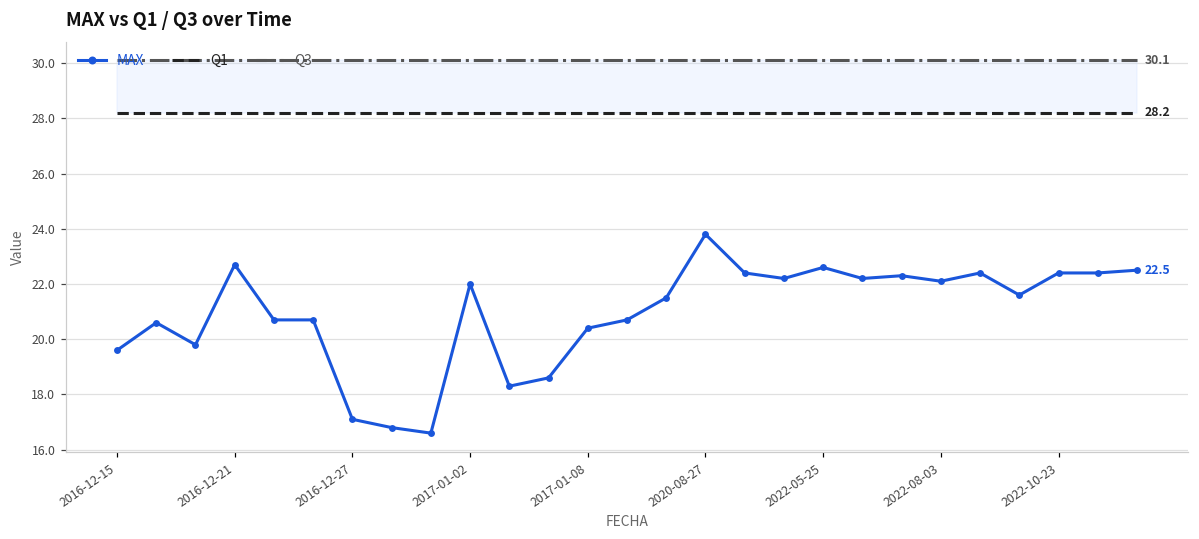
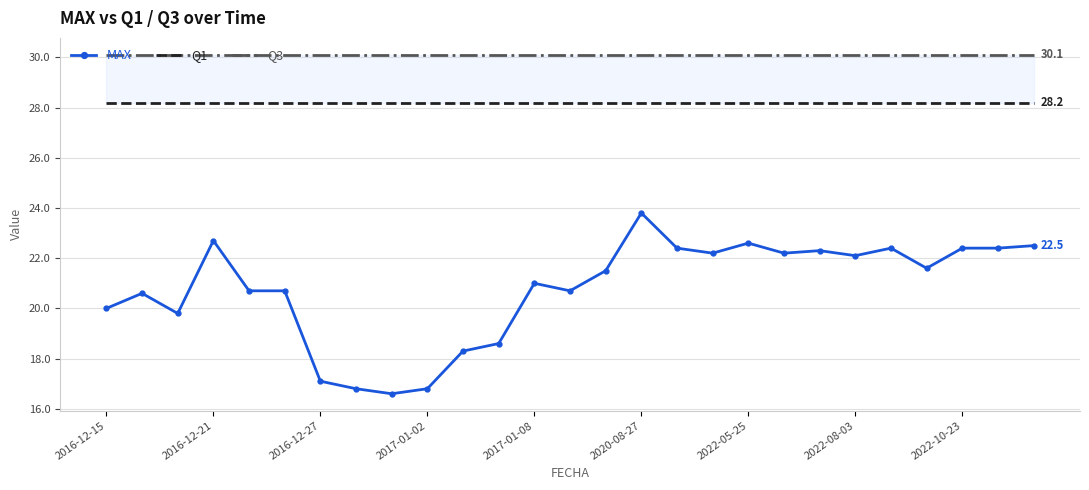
  {
    "MAX": {
-     "2016-12-15": 19.6,
+     "2016-12-15": 20.0,
      "2016-12-21": 22.7,
      "2016-12-27": 17.1,
-     "2017-01-02": 22.0,
-     "2017-01-08": 20.4,
+     "2017-01-02": 16.8,
+     "2017-01-08": 21.0,
      "2020-08-27": 23.8,
      "2022-05-25": 22.6,
      "2022-08-03": 22.1,
      "2022-10-23": 22.4
    },
    "Q1": {
      "2016-12-15": 28.2,
      "2016-12-21": 28.2,
      "2016-12-27": 28.2,
      "2017-01-02": 28.2,
      "2017-01-08": 28.2,
      "2020-08-27": 28.2,
      "2022-05-25": 28.2,
      "2022-08-03": 28.2,
      "2022-10-23": 28.2
    },
    "Q3": {
      "2016-12-15": 30.1,
      "2016-12-21": 30.1,
      "2016-12-27": 30.1,
      "2017-01-02": 30.1,
      "2017-01-08": 30.1,
      "2020-08-27": 30.1,
      "2022-05-25": 30.1,
      "2022-08-03": 30.1,
      "2022-10-23": 30.1
    }
  }
